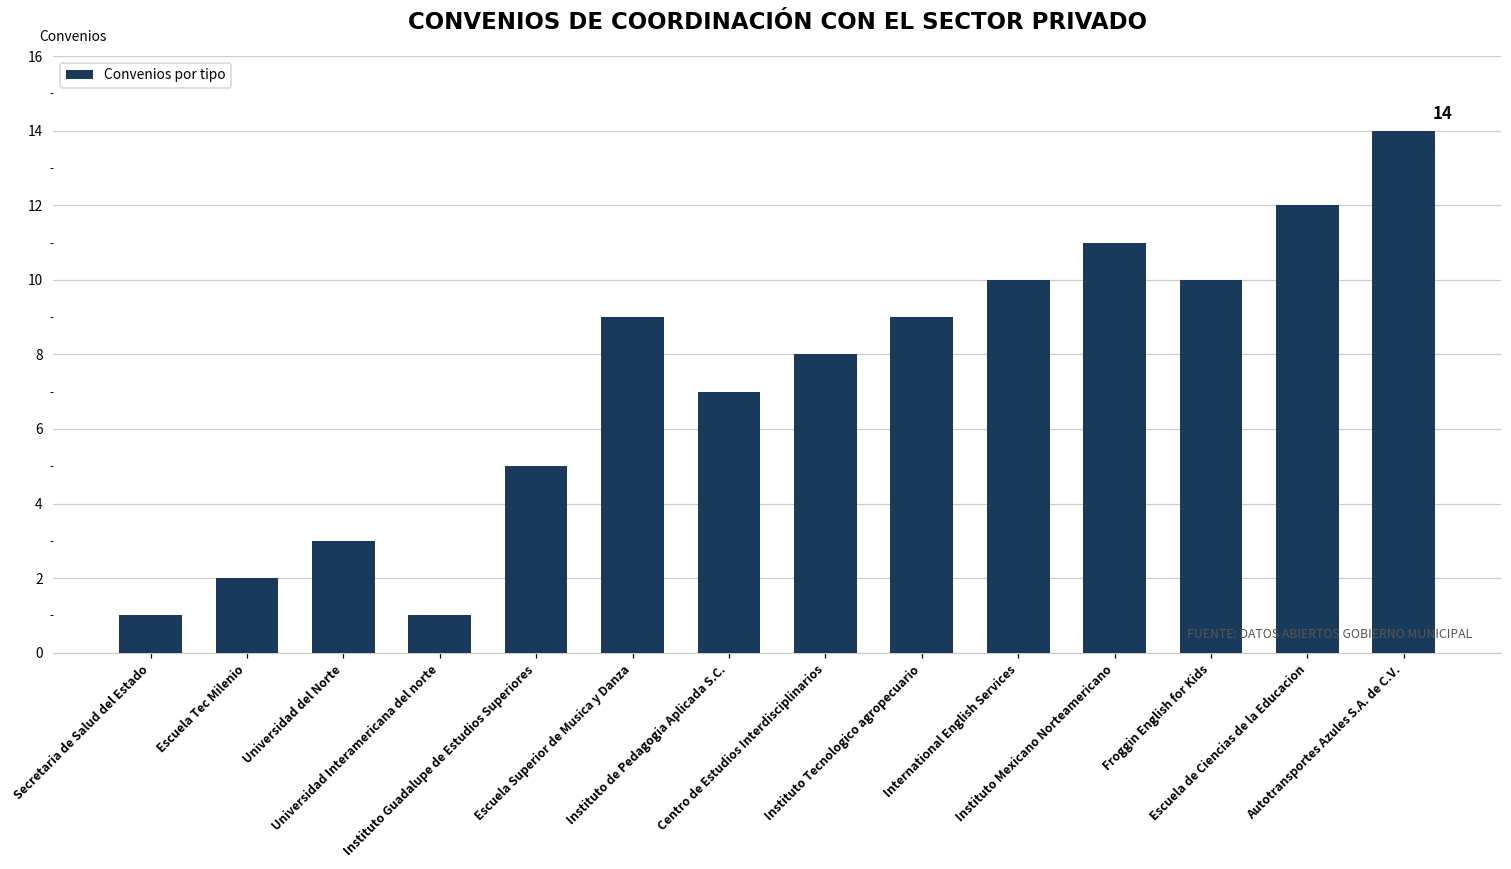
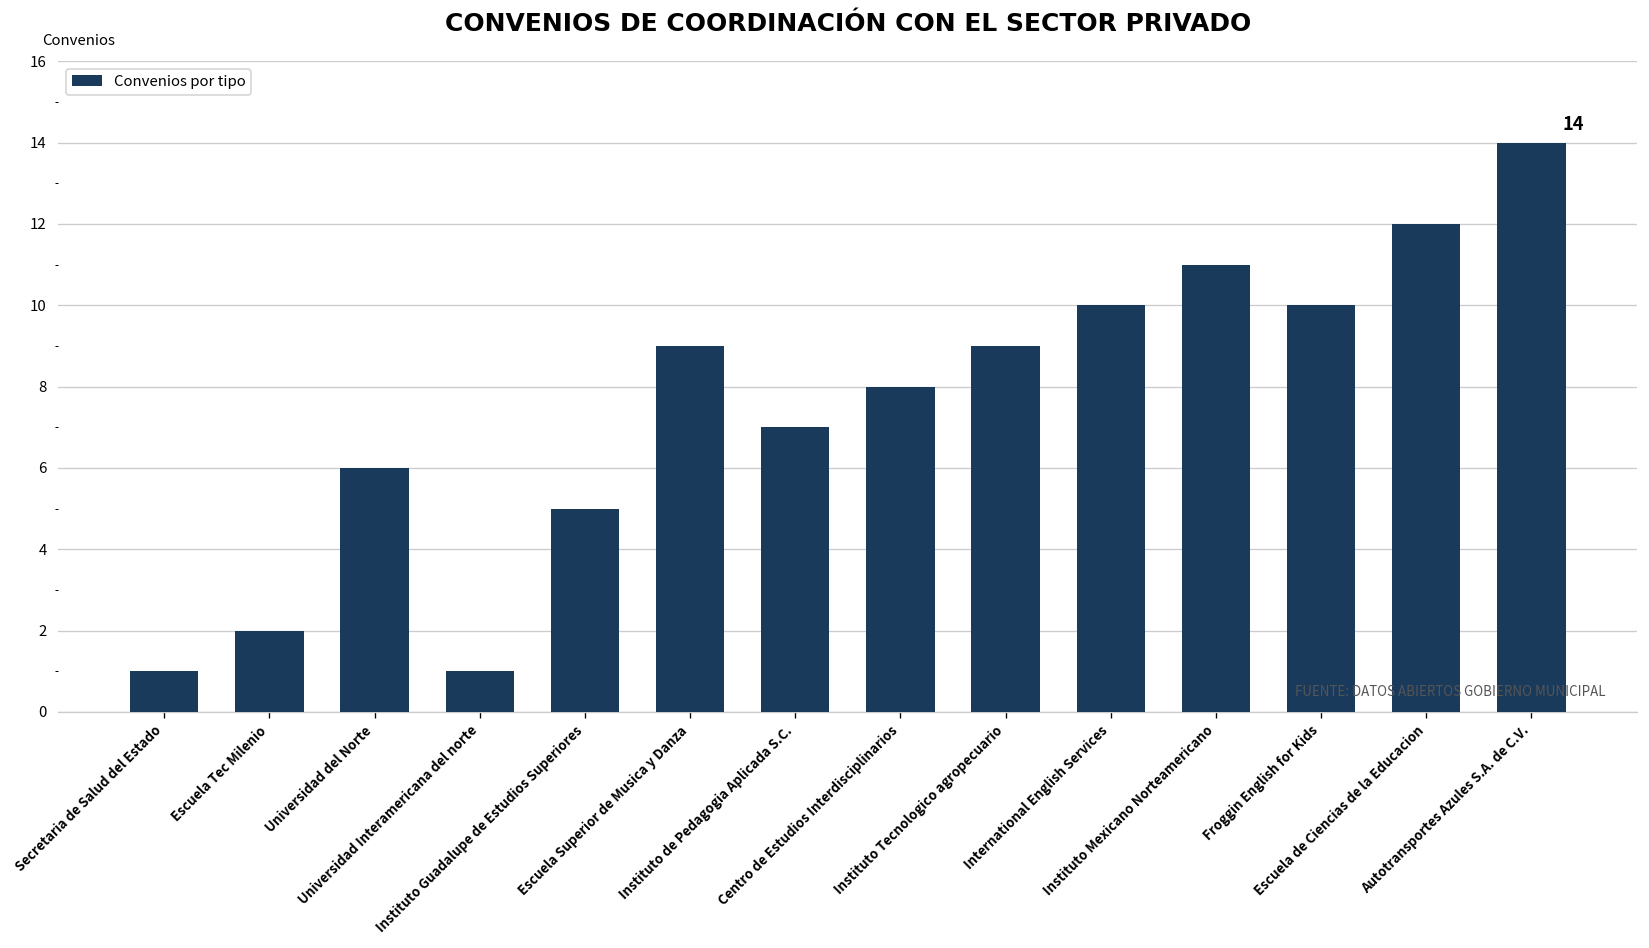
  {
    "Secretaria de Salud del Estado": 1,
    "Escuela Tec Milenio": 2,
-   "Universidad del Norte": 3,
+   "Universidad del Norte": 6,
    "Universidad Interamericana del norte": 1,
    "Instituto Guadalupe de Estudios Superiores": 5,
    "Escuela Superior de Musica y Danza": 9,
    "Instituto de Pedagogia Aplicada S.C.": 7,
    "Centro de Estudios Interdisciplinarios": 8,
    "Instituto Tecnologico agropecuario": 9,
    "International English Services": 10,
    "Instituto Mexicano Norteamericano": 11,
    "Froggin English for Kids": 10,
    "Escuela de Ciencias de la Educacion": 12
  }
